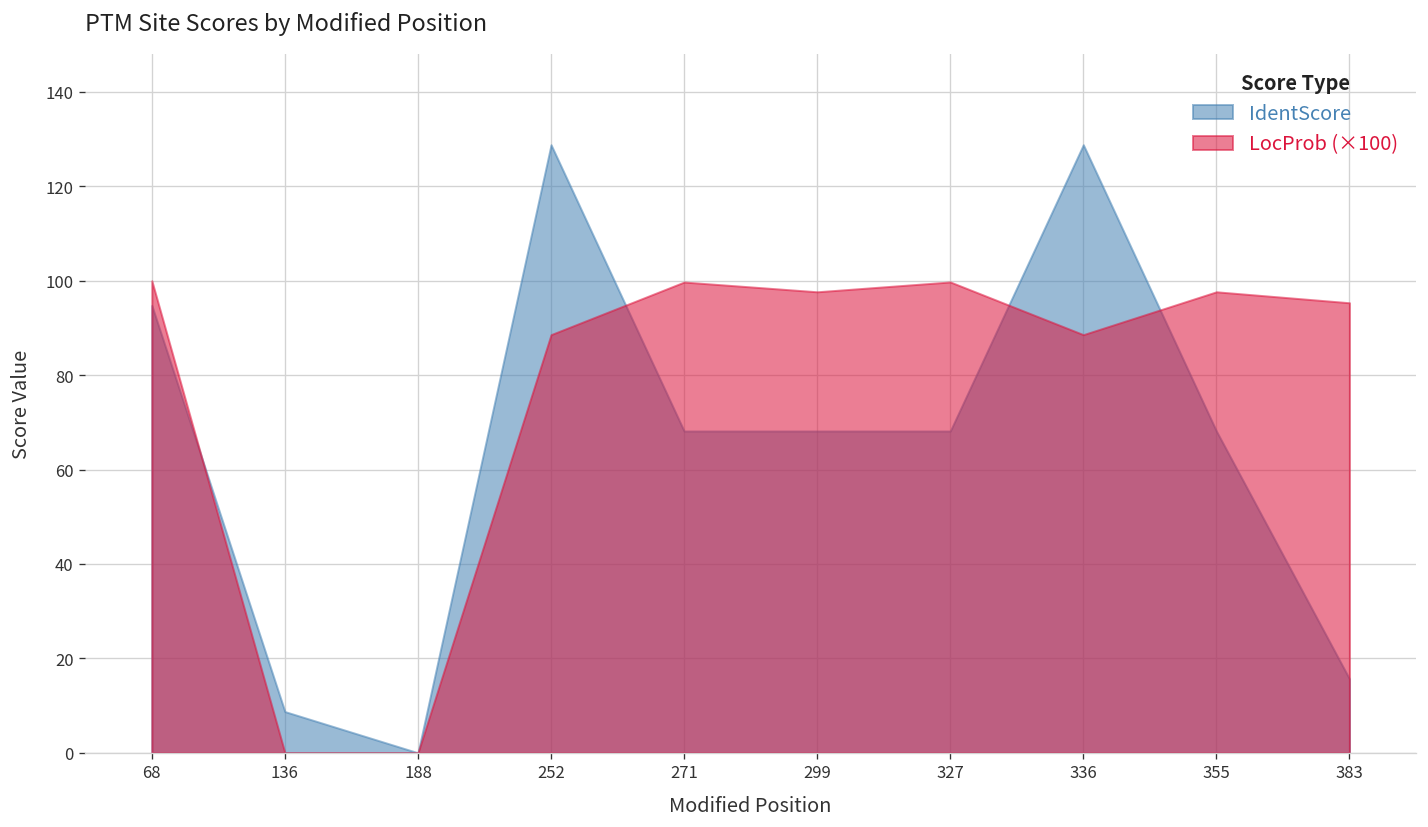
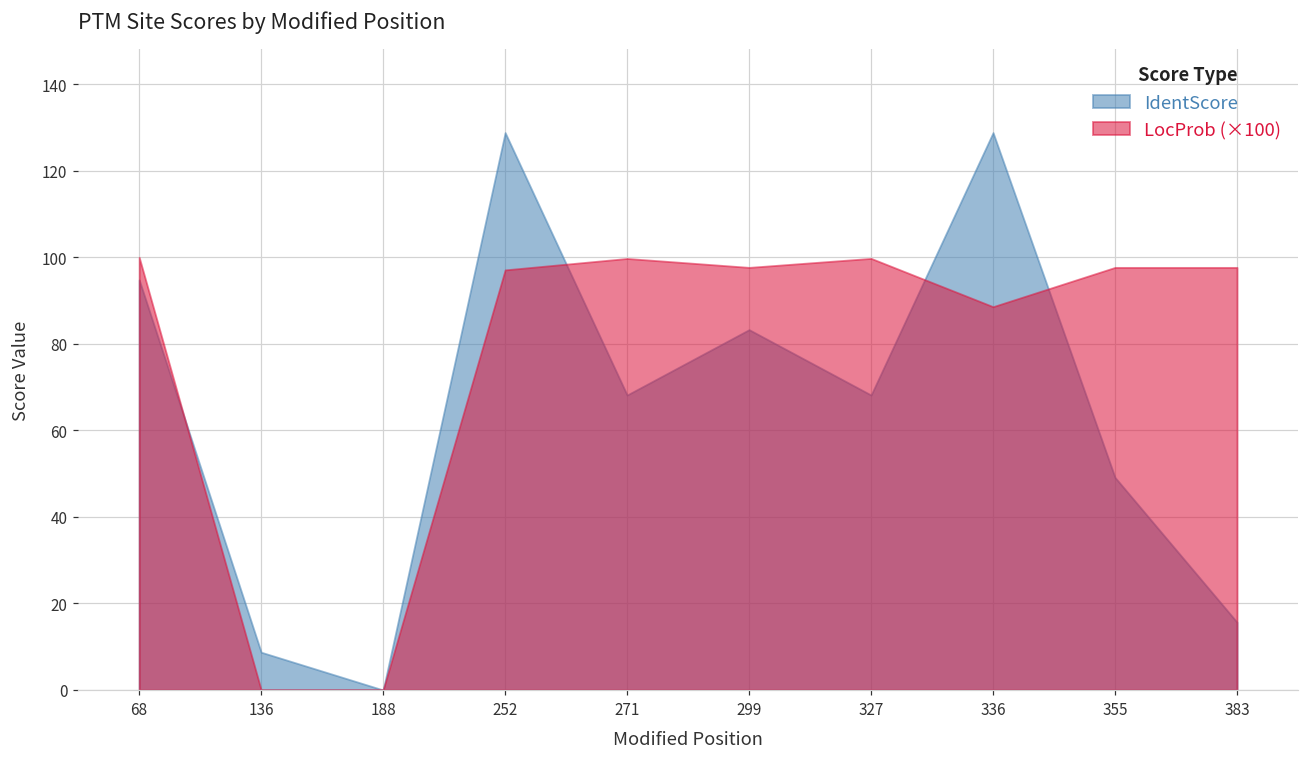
  {
    "IdentScore": {
      "68": 95,
      "136": 9,
      "252": 129,
      "271": 68,
-     "299": 68,
+     "299": 83,
      "327": 68,
      "336": 129,
-     "355": 68,
+     "355": 49,
      "383": 16
    },
    "LocProb (×100)": {
      "68": 100,
      "136": 0,
-     "252": 89,
+     "252": 97,
      "271": 100,
      "299": 98,
      "327": 100,
      "336": 89,
      "355": 98,
-     "383": 95
+     "383": 98
    }
  }
